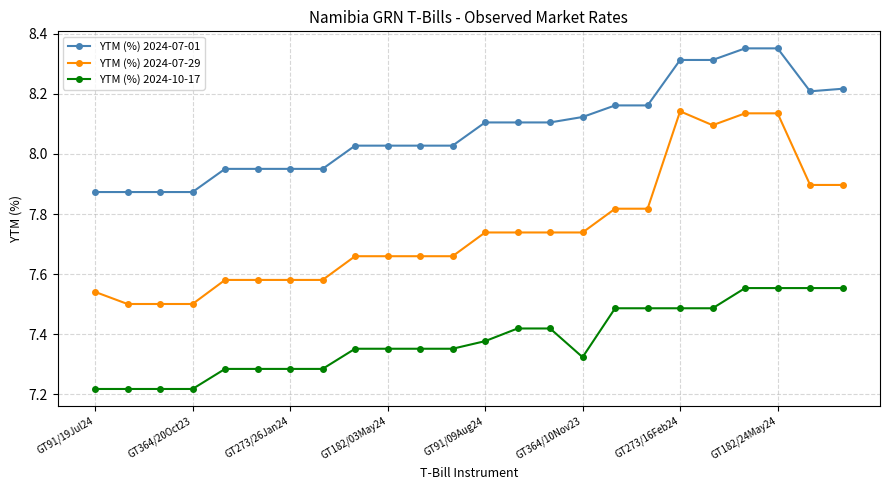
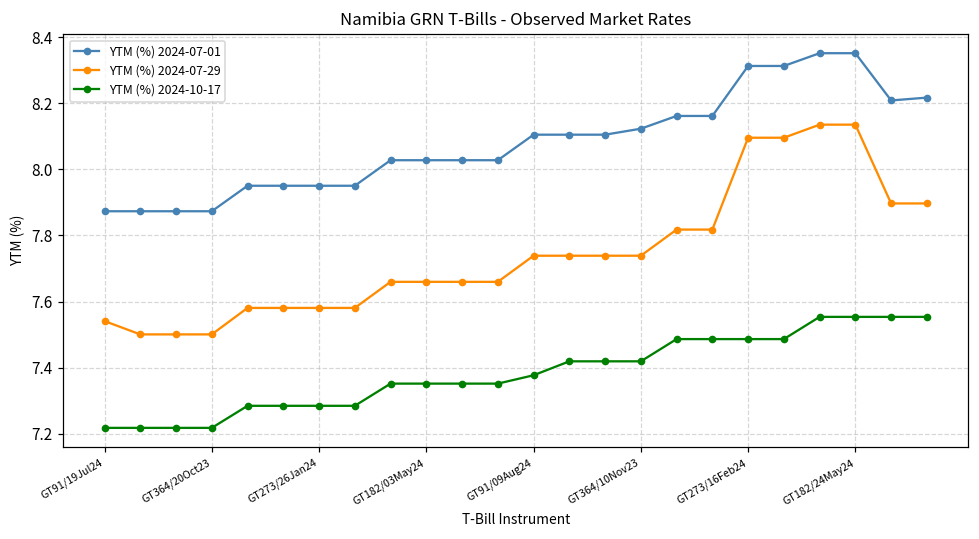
  {
    "YTM (%) 2024-07-01": {
      "GT91/19Jul24": 7.87,
      "GT364/20Oct23": 7.87,
      "GT273/26Jan24": 7.95,
      "GT182/03May24": 8.03,
      "GT91/09Aug24": 8.11,
      "GT364/10Nov23": 8.12,
      "GT273/16Feb24": 8.31,
      "GT182/24May24": 8.35
    },
    "YTM (%) 2024-07-29": {
      "GT91/19Jul24": 7.54,
      "GT364/20Oct23": 7.50,
      "GT273/26Jan24": 7.58,
      "GT182/03May24": 7.66,
      "GT91/09Aug24": 7.74,
      "GT364/10Nov23": 7.74,
-     "GT273/16Feb24": 8.14,
+     "GT273/16Feb24": 8.10,
      "GT182/24May24": 8.14
    },
    "YTM (%) 2024-10-17": {
      "GT91/19Jul24": 7.22,
      "GT364/20Oct23": 7.22,
      "GT273/26Jan24": 7.28,
      "GT182/03May24": 7.35,
      "GT91/09Aug24": 7.38,
-     "GT364/10Nov23": 7.32,
+     "GT364/10Nov23": 7.42,
      "GT273/16Feb24": 7.49,
      "GT182/24May24": 7.55
    }
  }
